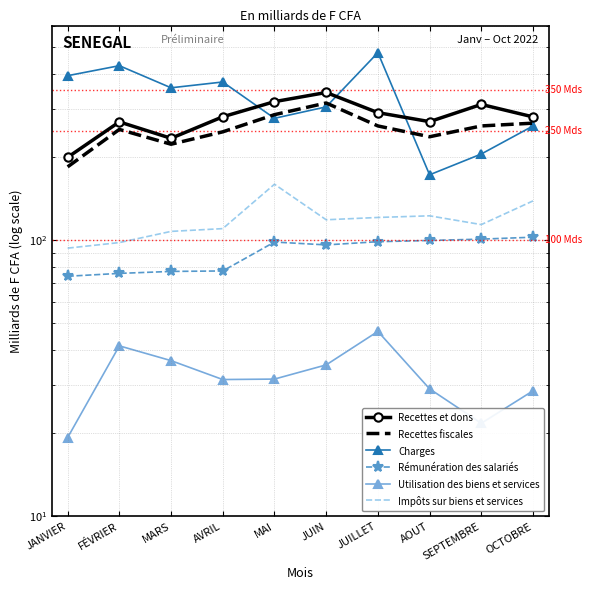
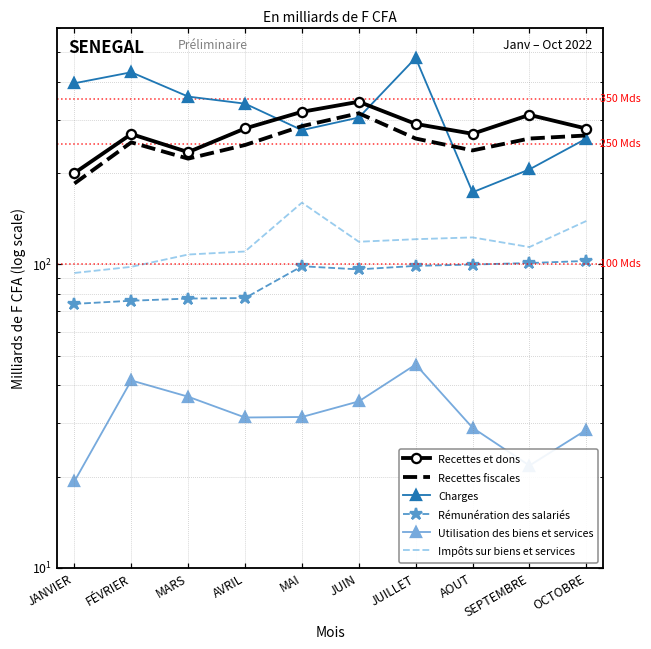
  {
    "Charges": {
      "JANVIER": 390,
      "FÉVRIER": 430,
      "MARS": 360,
-     "AVRIL": 370,
+     "AVRIL": 340,
      "MAI": 280,
      "JUIN": 300,
      "JUILLET": 480,
      "AOUT": 170,
      "SEPTEMBRE": 210
    }
  }
